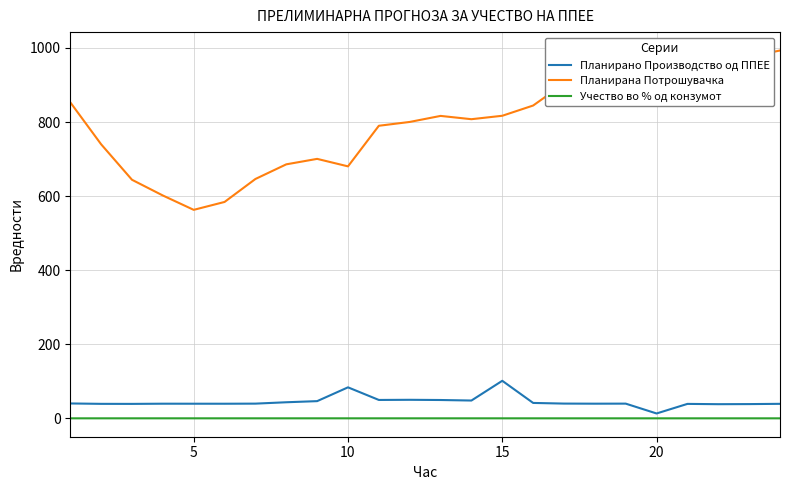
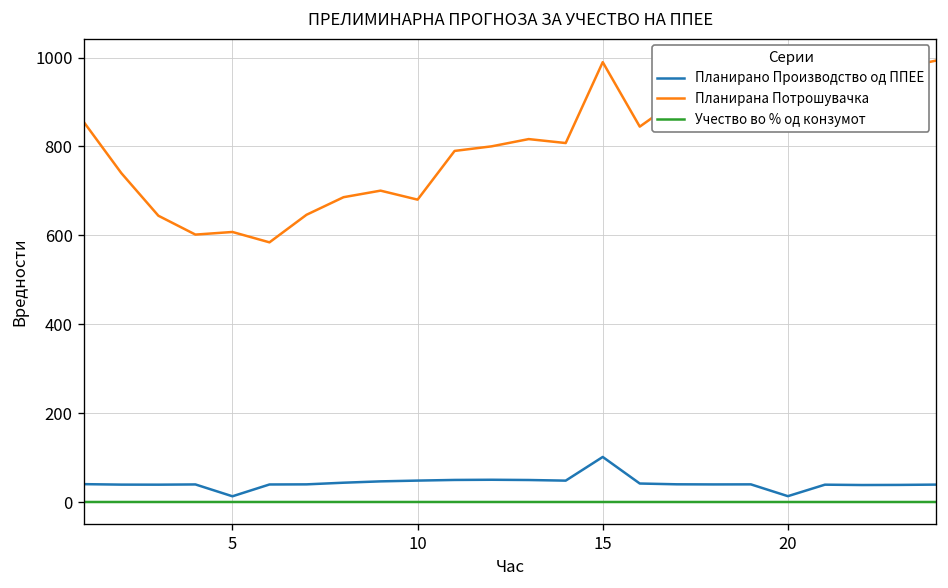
  {
    "Планирано Производство од ППЕЕ": {
-     "5": 40,
-     "10": 80,
+     "5": 10,
+     "10": 50,
      "15": 100,
      "20": 10
    },
    "Планирана Потрошувачка": {
-     "5": 560,
+     "5": 610,
      "10": 680,
-     "15": 820
+     "15": 990
    },
    "Учество во % од конзумот": {
      "5": 0,
      "10": 0,
      "15": 0,
      "20": 0
    }
  }
